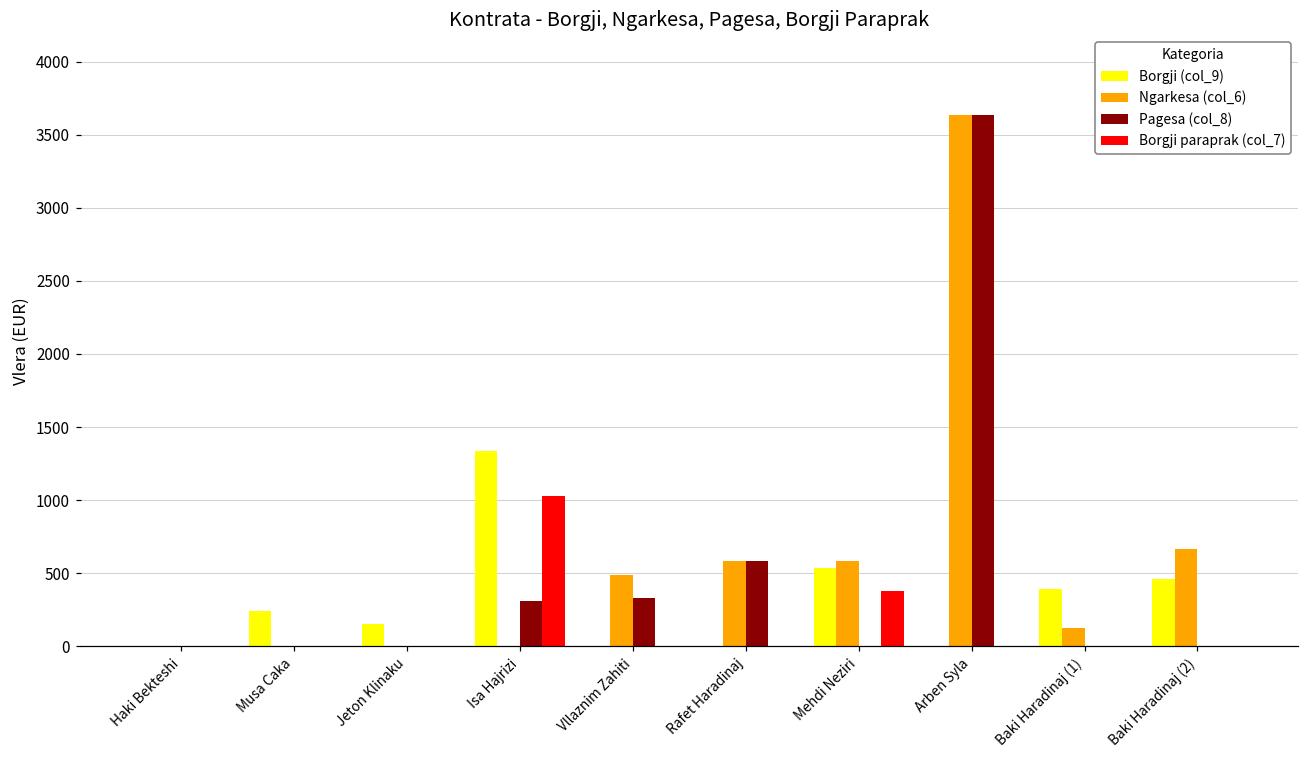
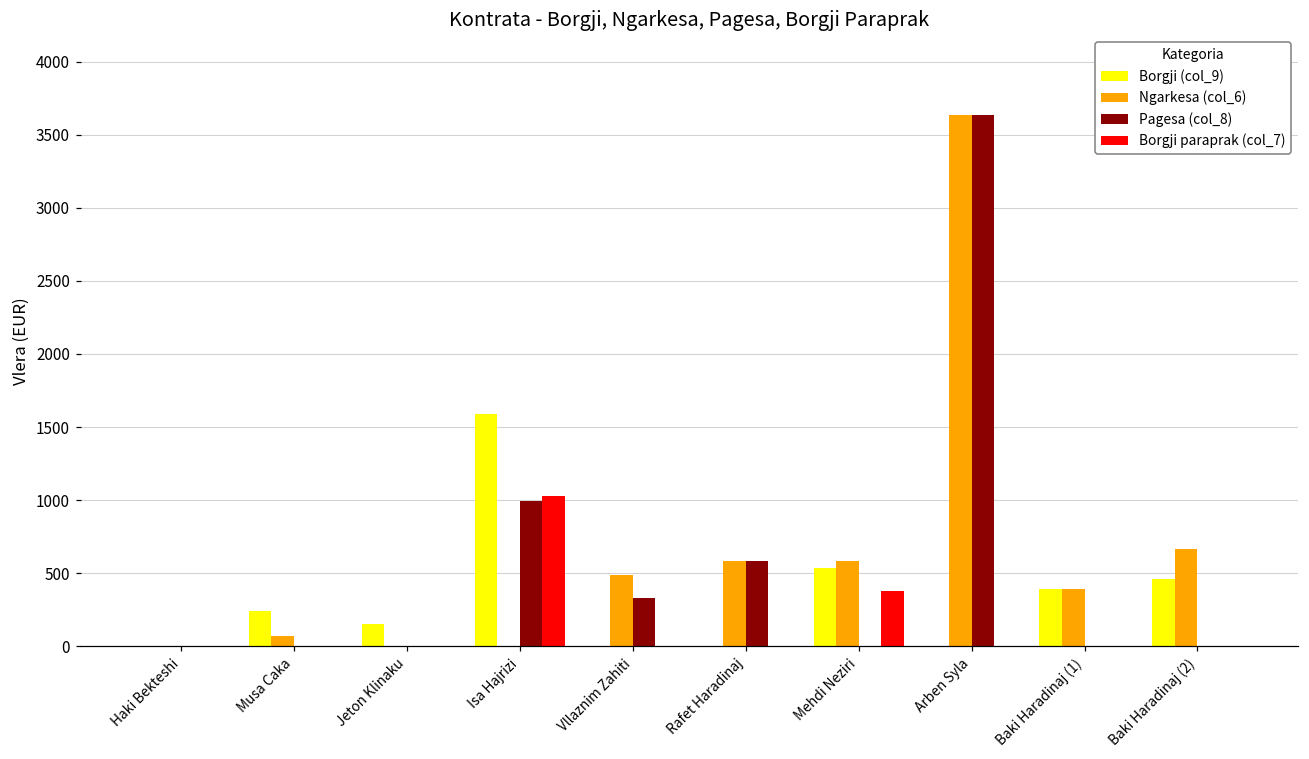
  {
    "Borgji (col_9)": {
      "Musa Caka": 240,
      "Jeton Klinaku": 150,
-     "Isa Hajrizi": 1330,
+     "Isa Hajrizi": 1590,
      "Vllaznim Zahiti": 0,
      "Rafet Haradinaj": 0,
      "Mehdi Neziri": 530,
      "Arben Syla": 0,
      "Baki Haradinaj (1)": 390,
      "Baki Haradinaj (2)": 460
    },
    "Ngarkesa (col_6)": {
-     "Musa Caka": 0,
+     "Musa Caka": 70,
      "Vllaznim Zahiti": 490,
      "Rafet Haradinaj": 580,
      "Mehdi Neziri": 580,
      "Arben Syla": 3630,
-     "Baki Haradinaj (1)": 120,
+     "Baki Haradinaj (1)": 390,
      "Baki Haradinaj (2)": 670
    },
    "Pagesa (col_8)": {
      "Musa Caka": 0,
      "Jeton Klinaku": 0,
-     "Isa Hajrizi": 310,
+     "Isa Hajrizi": 990,
      "Vllaznim Zahiti": 330,
      "Rafet Haradinaj": 580,
      "Mehdi Neziri": 0,
      "Arben Syla": 3630,
      "Baki Haradinaj (1)": 0,
      "Baki Haradinaj (2)": 0
    },
    "Borgji paraprak (col_7)": {
      "Haki Bekteshi": 0,
      "Musa Caka": 0,
      "Jeton Klinaku": 0,
      "Isa Hajrizi": 1030,
      "Vllaznim Zahiti": 0,
      "Rafet Haradinaj": 0,
      "Mehdi Neziri": 380,
      "Arben Syla": 0,
      "Baki Haradinaj (1)": 0,
      "Baki Haradinaj (2)": 0
    }
  }
